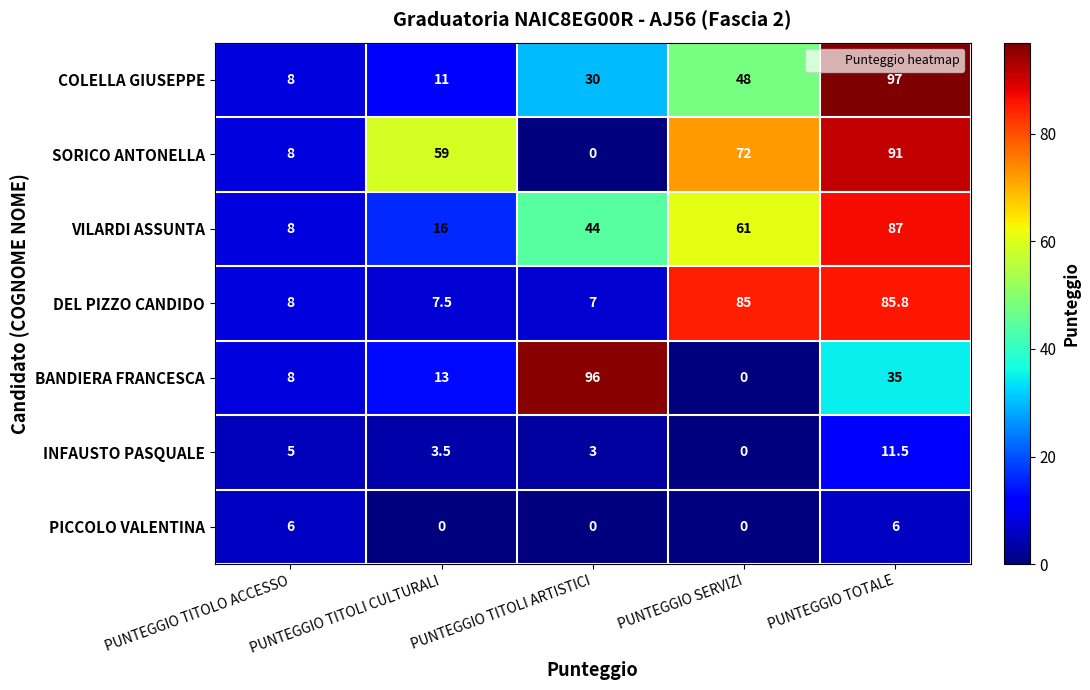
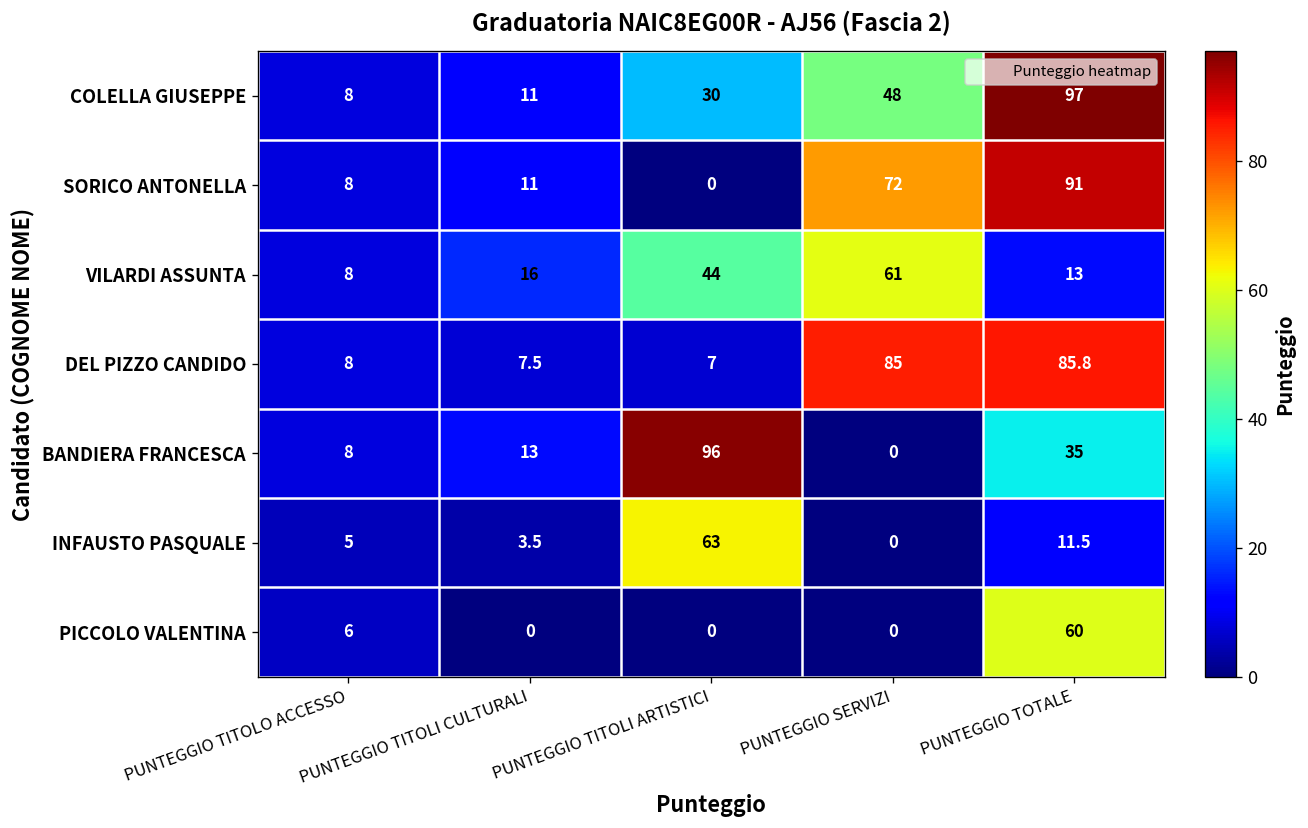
  {
    "COLELLA GIUSEPPE": {
      "PUNTEGGIO TITOLO ACCESSO": 8,
      "PUNTEGGIO TITOLI CULTURALI": 11,
      "PUNTEGGIO TITOLI ARTISTICI": 30,
      "PUNTEGGIO SERVIZI": 48,
      "PUNTEGGIO TOTALE": 97
    },
    "SORICO ANTONELLA": {
      "PUNTEGGIO TITOLO ACCESSO": 8,
-     "PUNTEGGIO TITOLI CULTURALI": 59,
+     "PUNTEGGIO TITOLI CULTURALI": 11,
      "PUNTEGGIO TITOLI ARTISTICI": 0,
      "PUNTEGGIO SERVIZI": 72,
      "PUNTEGGIO TOTALE": 91
    },
    "VILARDI ASSUNTA": {
      "PUNTEGGIO TITOLO ACCESSO": 8,
      "PUNTEGGIO TITOLI CULTURALI": 16,
      "PUNTEGGIO TITOLI ARTISTICI": 44,
      "PUNTEGGIO SERVIZI": 61,
-     "PUNTEGGIO TOTALE": 87
+     "PUNTEGGIO TOTALE": 13
    },
    "DEL PIZZO CANDIDO": {
      "PUNTEGGIO TITOLO ACCESSO": 8,
      "PUNTEGGIO TITOLI CULTURALI": 7.5,
      "PUNTEGGIO TITOLI ARTISTICI": 7,
      "PUNTEGGIO SERVIZI": 85,
      "PUNTEGGIO TOTALE": 85.8
    },
    "BANDIERA FRANCESCA": {
      "PUNTEGGIO TITOLO ACCESSO": 8,
      "PUNTEGGIO TITOLI CULTURALI": 13,
      "PUNTEGGIO TITOLI ARTISTICI": 96,
      "PUNTEGGIO SERVIZI": 0,
      "PUNTEGGIO TOTALE": 35
    },
    "INFAUSTO PASQUALE": {
      "PUNTEGGIO TITOLO ACCESSO": 5,
      "PUNTEGGIO TITOLI CULTURALI": 3.5,
-     "PUNTEGGIO TITOLI ARTISTICI": 3,
+     "PUNTEGGIO TITOLI ARTISTICI": 63,
      "PUNTEGGIO SERVIZI": 0,
      "PUNTEGGIO TOTALE": 11.5
    },
    "PICCOLO VALENTINA": {
      "PUNTEGGIO TITOLO ACCESSO": 6,
      "PUNTEGGIO TITOLI CULTURALI": 0,
      "PUNTEGGIO TITOLI ARTISTICI": 0,
      "PUNTEGGIO SERVIZI": 0,
-     "PUNTEGGIO TOTALE": 6
+     "PUNTEGGIO TOTALE": 60
    }
  }
